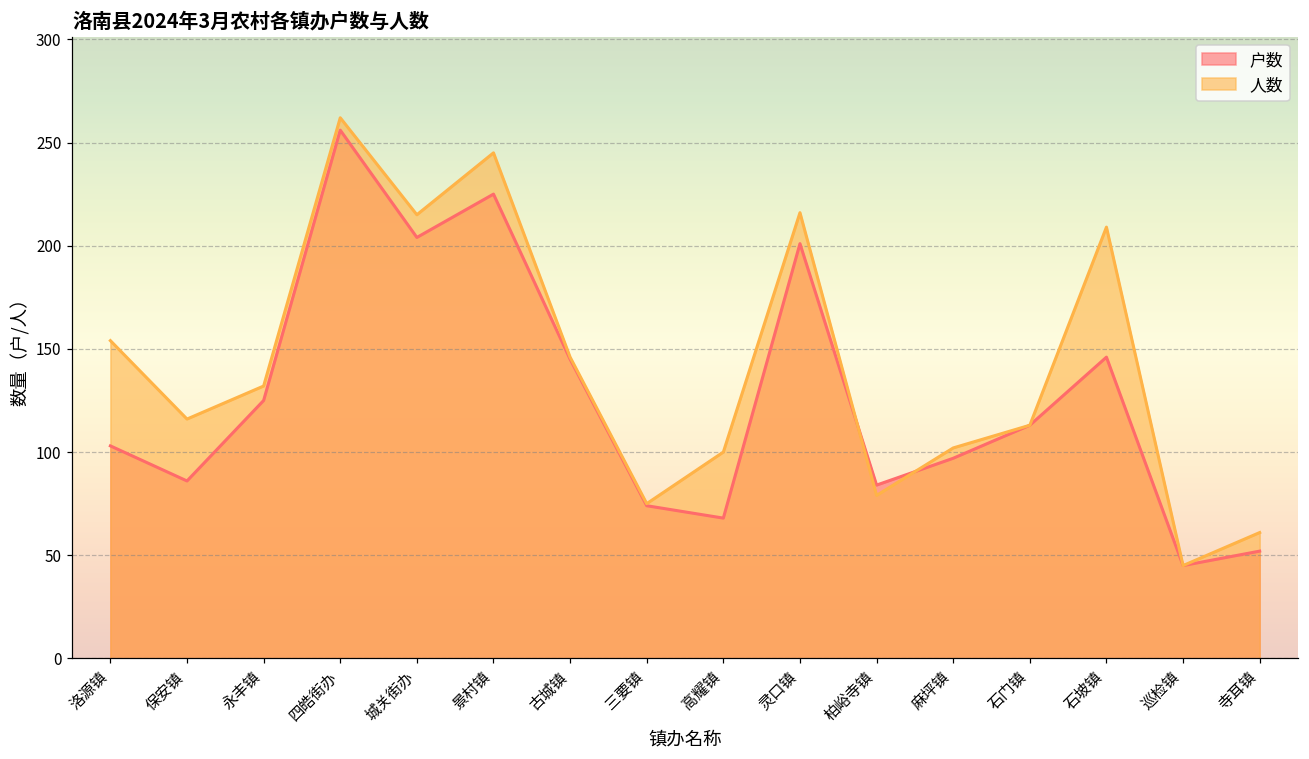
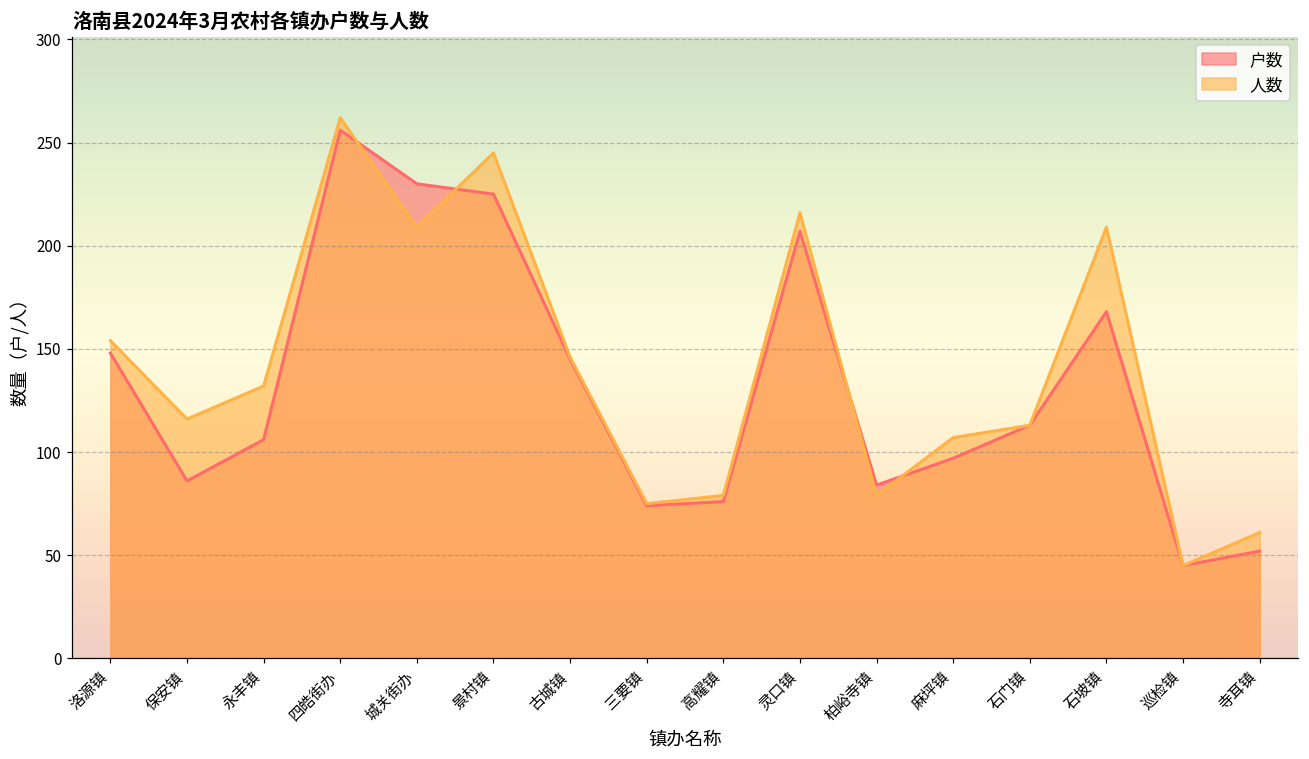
  {
    "户数": {
-     "洛源镇": 103,
+     "洛源镇": 148,
      "保安镇": 86,
-     "永丰镇": 125,
+     "永丰镇": 106,
      "四皓街办": 256,
-     "城关街办": 204,
+     "城关街办": 230,
      "景村镇": 225,
-     "高耀镇": 68,
-     "灵口镇": 201,
+     "高耀镇": 76,
+     "灵口镇": 207,
      "柏峪寺镇": 84,
      "麻坪镇": 97,
-     "石坡镇": 146,
+     "石坡镇": 168,
      "寺耳镇": 52
    },
    "人数": {
      "洛源镇": 154,
      "保安镇": 116,
      "永丰镇": 132,
      "四皓街办": 262,
-     "城关街办": 215,
+     "城关街办": 209,
      "景村镇": 245,
-     "高耀镇": 100,
+     "高耀镇": 79,
      "灵口镇": 216,
      "柏峪寺镇": 79,
-     "麻坪镇": 102,
+     "麻坪镇": 107,
      "石坡镇": 209,
      "寺耳镇": 61
    }
  }
